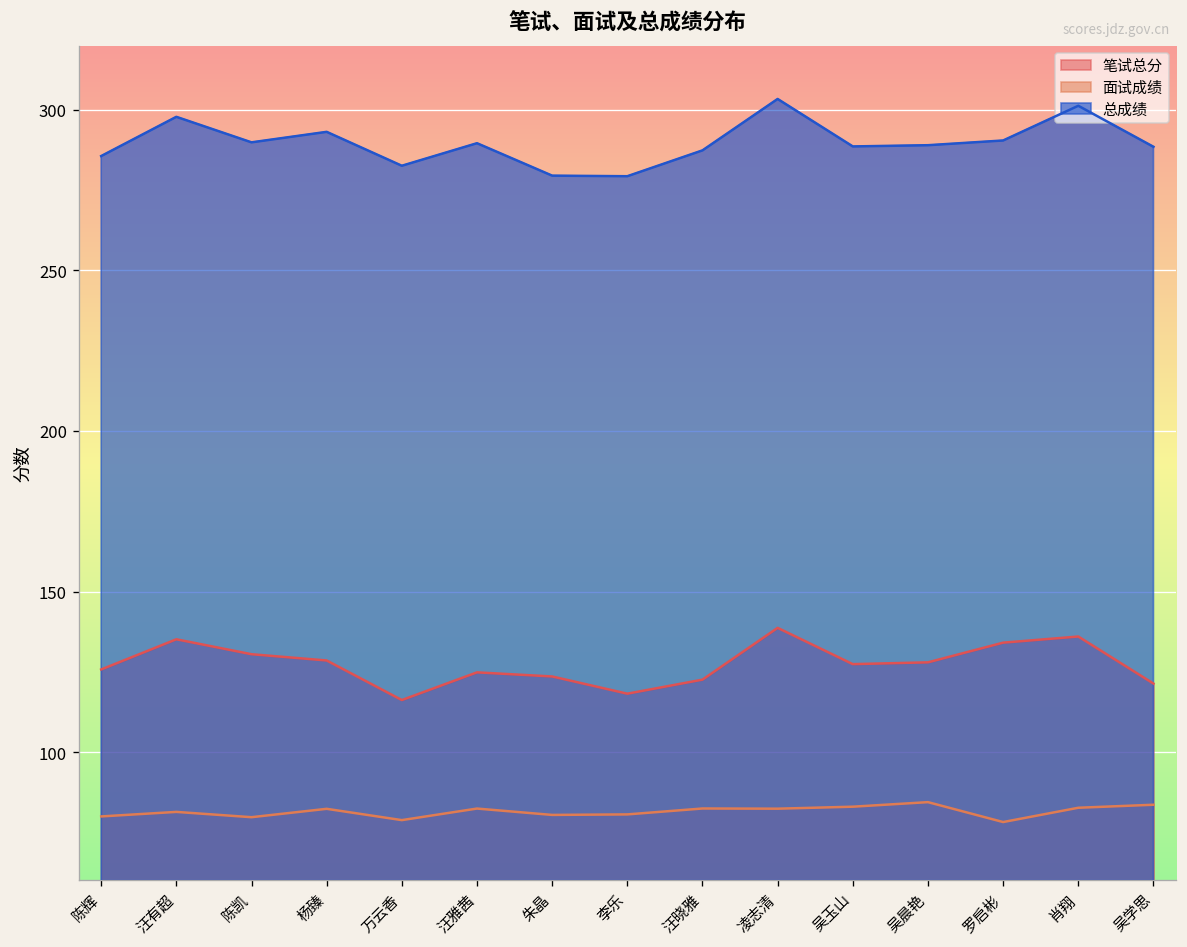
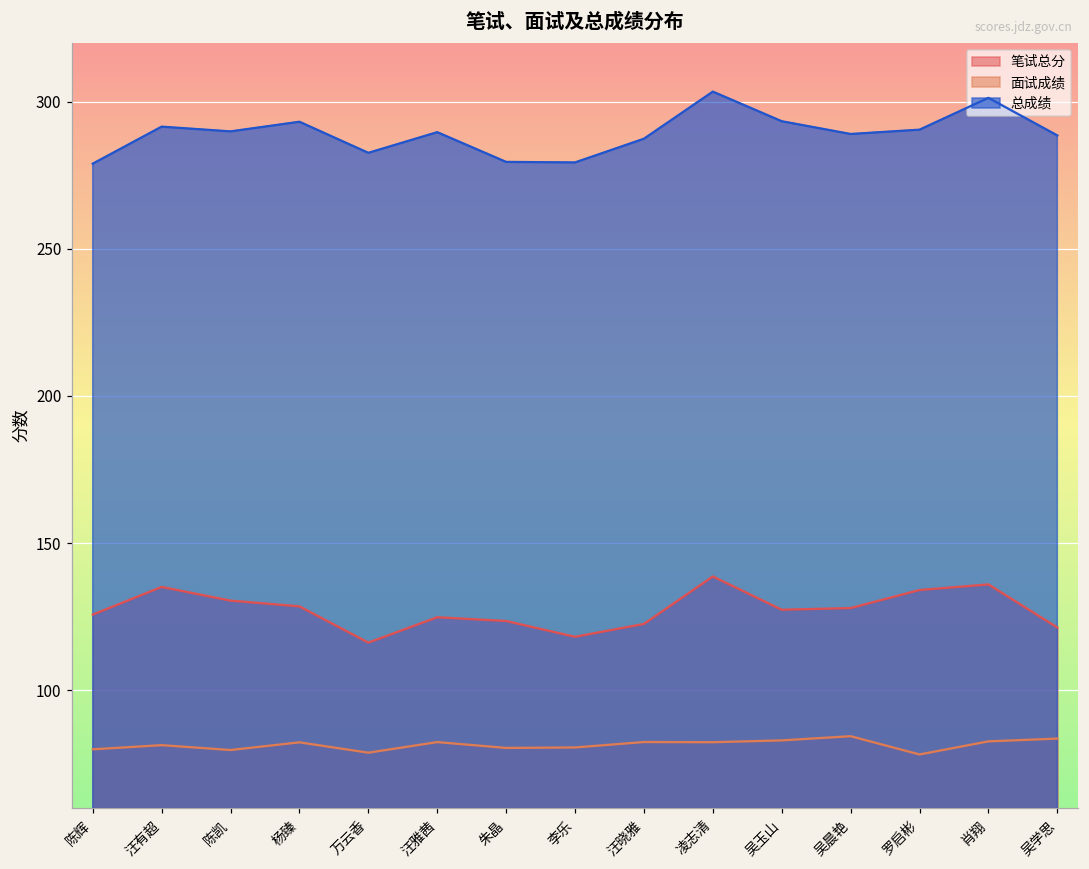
  {
    "总成绩": {
-     "陈辉": 286,
-     "汪有超": 298,
+     "陈辉": 279,
+     "汪有超": 292,
      "陈凯": 290,
      "杨臻": 293,
      "万云香": 283,
      "汪雅茜": 290,
      "朱晶": 280,
      "李乐": 279,
      "汪晓雅": 287,
      "凌志清": 303,
-     "吴玉山": 289,
+     "吴玉山": 293,
      "吴晨艳": 289,
      "罗启彬": 290,
      "吴学思": 289
    }
  }
